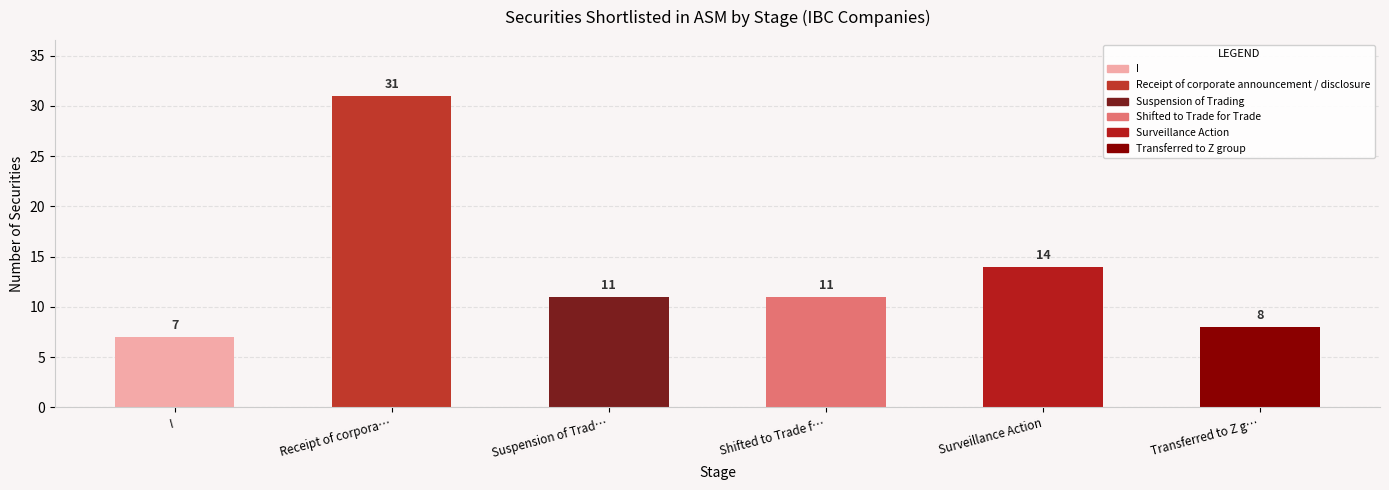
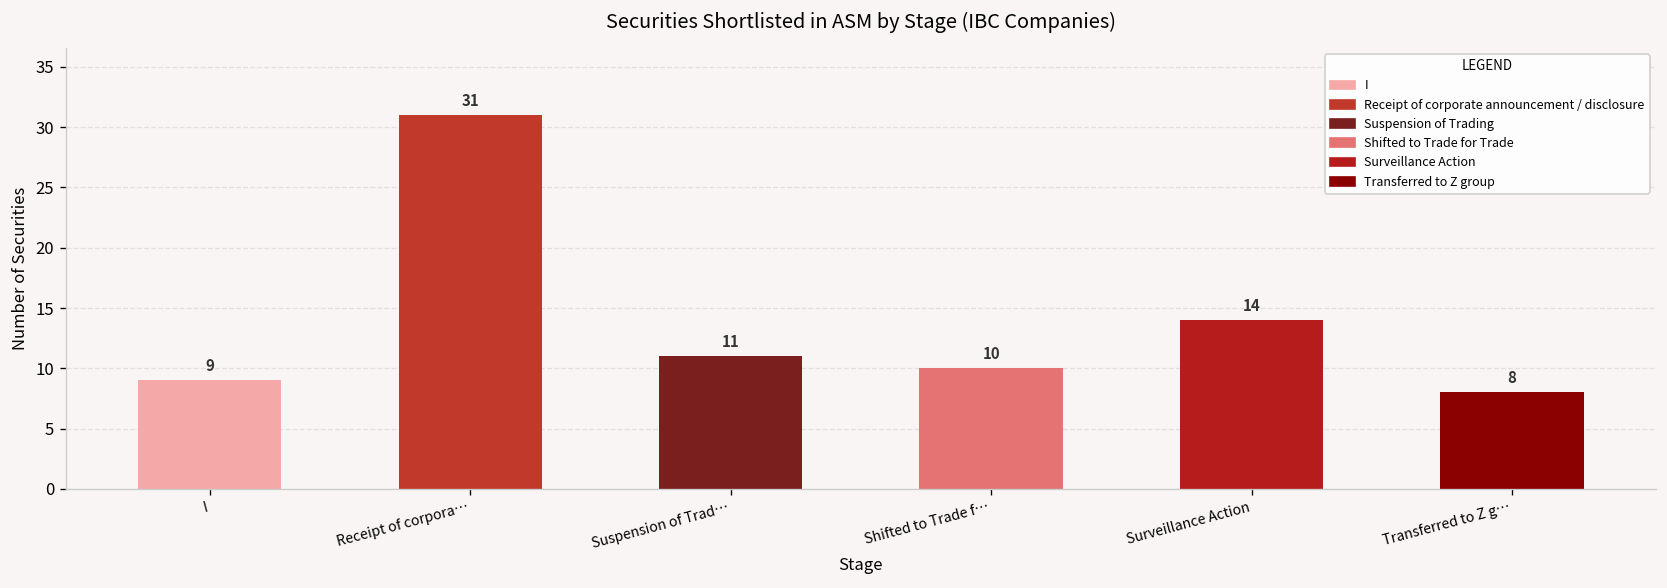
  {
-   "I": 7,
+   "I": 9,
    "Receipt of corpora…": 31,
    "Suspension of Trad…": 11,
-   "Shifted to Trade f…": 11,
+   "Shifted to Trade f…": 10,
    "Surveillance Action": 14,
    "Transferred to Z g…": 8
  }
